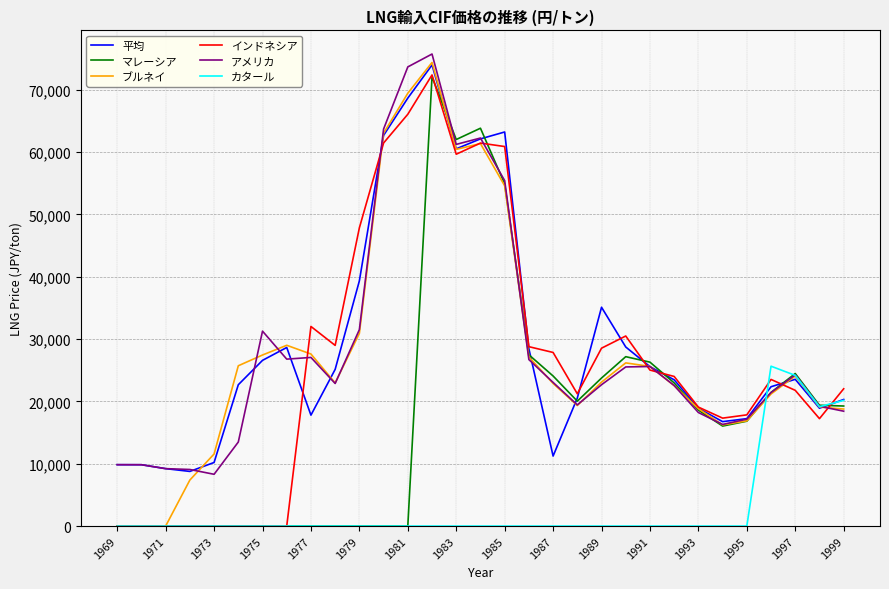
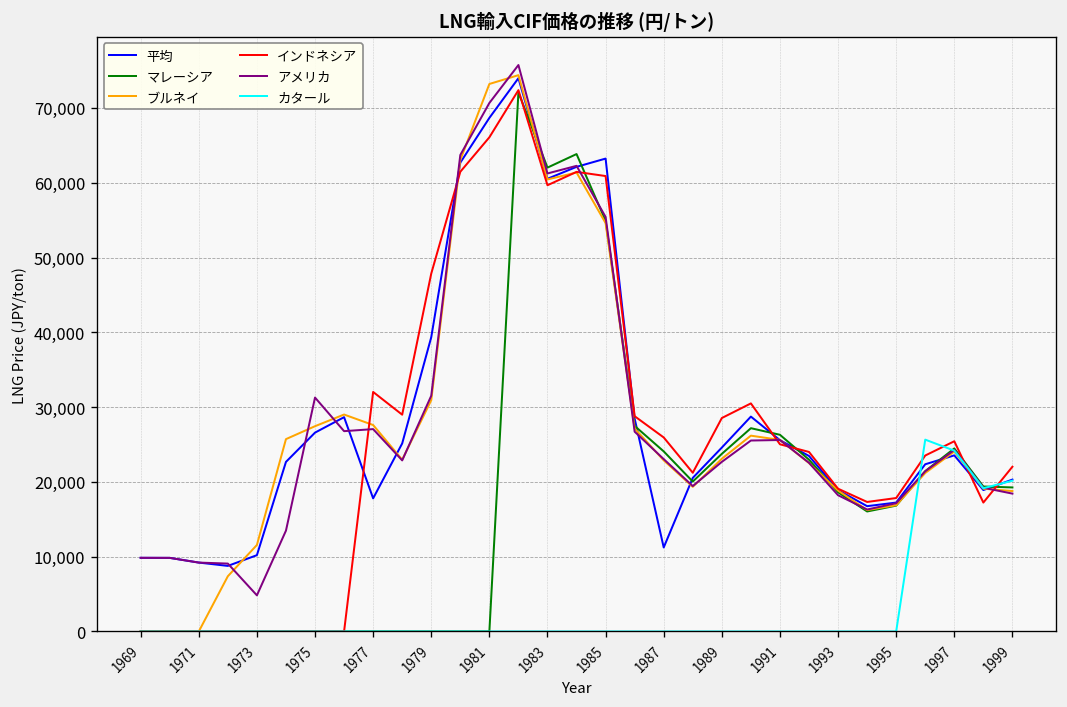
  {
    "平均": {
      "1973": "10,000",
      "1975": "27,000",
      "1977": "18,000",
      "1979": "39,000",
      "1981": "69,000",
      "1985": "63,000",
      "1987": "11,000",
-     "1989": "35,000",
+     "1989": "25,000",
      "1997": "24,000"
    },
    "マレーシア": {
      "1983": "62,000",
      "1987": "24,000",
      "1989": "24,000",
      "1991": "26,000",
      "1999": "19,000"
    },
    "ブルネイ": {
      "1973": "12,000",
      "1975": "27,000",
      "1977": "28,000",
      "1979": "31,000",
-     "1981": "69,000",
+     "1981": "73,000",
      "1989": "23,000"
    },
    "インドネシア": {
      "1977": "32,000",
      "1979": "48,000",
      "1981": "66,000",
      "1983": "60,000",
      "1985": "61,000",
-     "1987": "28,000",
+     "1987": "26,000",
      "1989": "29,000",
      "1991": "25,000",
      "1995": "18,000",
-     "1997": "22,000",
+     "1997": "25,000",
      "1999": "22,000"
    },
    "アメリカ": {
-     "1973": "8,000",
+     "1973": "5,000",
      "1975": "31,000",
      "1977": "27,000",
      "1979": "32,000",
-     "1981": "74,000",
+     "1981": "71,000",
      "1983": "61,000",
      "1985": "55,000",
      "1989": "23,000"
    },
    "カタール": {
      "1983": "0",
      "1985": "0",
      "1987": "0",
      "1989": "0",
      "1991": "0",
      "1993": "0",
      "1995": "0"
    }
  }
